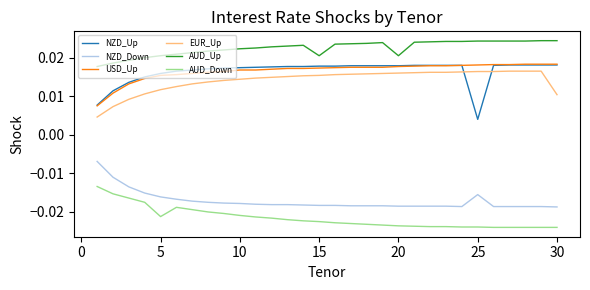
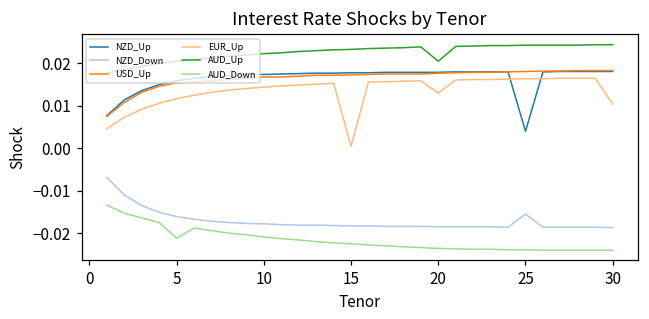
  {
    "NZD_Up": {
      "25": 0.004
    },
    "NZD_Down": {
      "5": -0.016,
      "10": -0.018,
      "15": -0.018,
      "20": -0.019,
      "25": -0.016,
      "30": -0.019
    },
    "USD_Up": {
      "25": 0.018
    },
    "EUR_Up": {
      "5": 0.012,
      "10": 0.014,
-     "15": 0.015,
-     "20": 0.016,
+     "15": 0.001,
+     "20": 0.013,
      "25": 0.016,
      "30": 0.010
    },
    "AUD_Up": {
      "10": 0.022,
-     "15": 0.021,
+     "15": 0.023,
      "20": 0.021,
      "25": 0.024,
      "30": 0.024
    },
    "AUD_Down": {
      "5": -0.021,
      "10": -0.021,
      "15": -0.023,
      "20": -0.024,
      "25": -0.024,
      "30": -0.024
    }
  }
